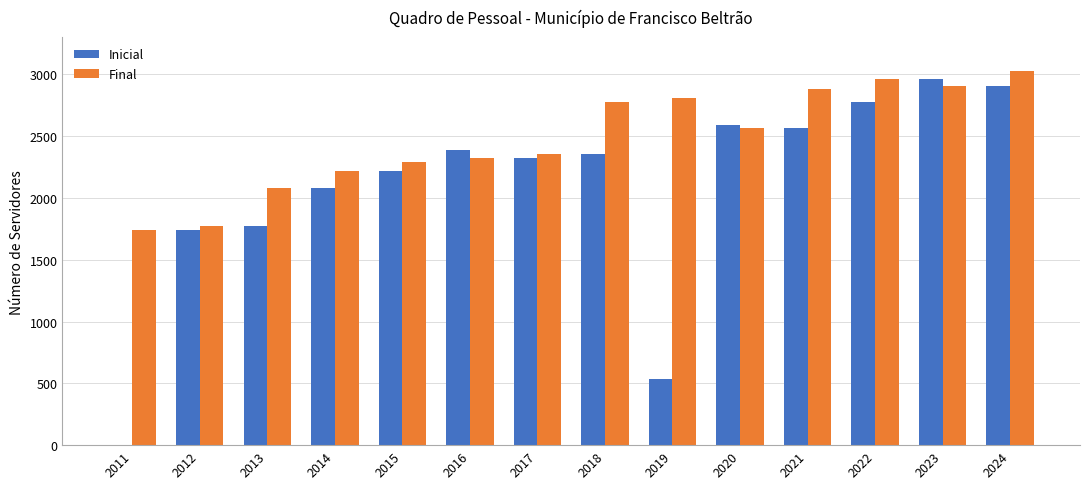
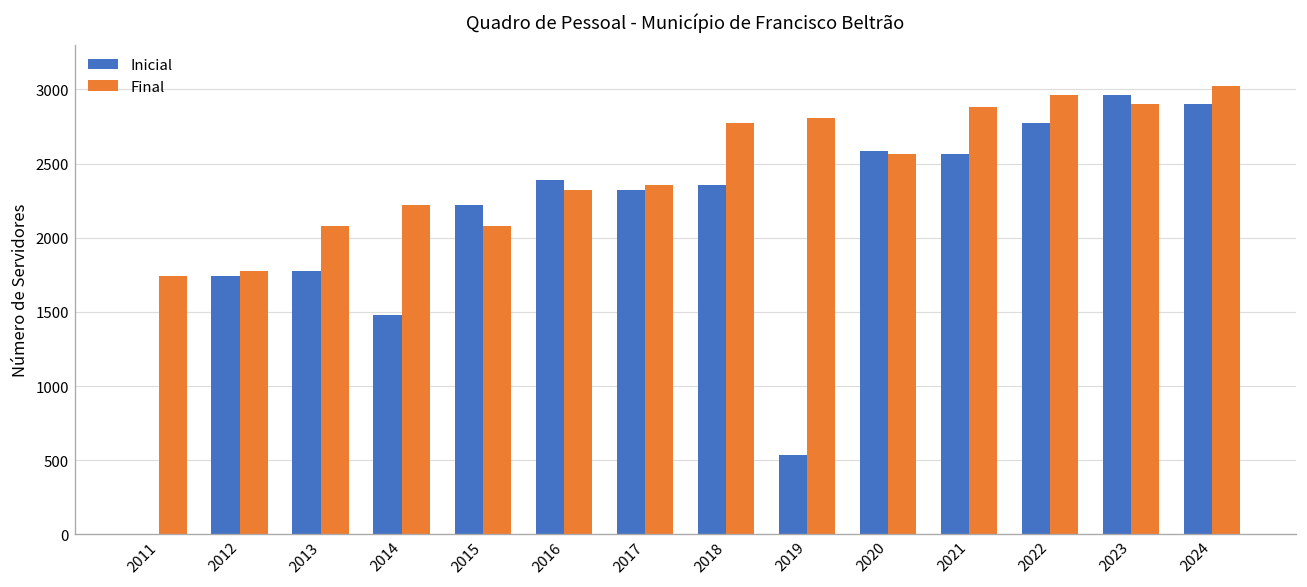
  {
    "Inicial": {
      "2011": 0,
      "2012": 1740,
      "2013": 1770,
-     "2014": 2080,
+     "2014": 1480,
      "2015": 2220,
      "2016": 2390,
      "2017": 2320,
      "2018": 2360,
      "2019": 530,
      "2020": 2590,
      "2021": 2560,
      "2022": 2770,
      "2023": 2960,
      "2024": 2900
    },
    "Final": {
      "2011": 1740,
      "2012": 1770,
      "2013": 2080,
      "2014": 2220,
-     "2015": 2290,
+     "2015": 2080,
      "2016": 2320,
      "2017": 2360,
      "2018": 2770,
      "2019": 2810,
      "2020": 2560,
      "2021": 2880,
      "2022": 2960,
      "2023": 2900,
      "2024": 3030
    }
  }
